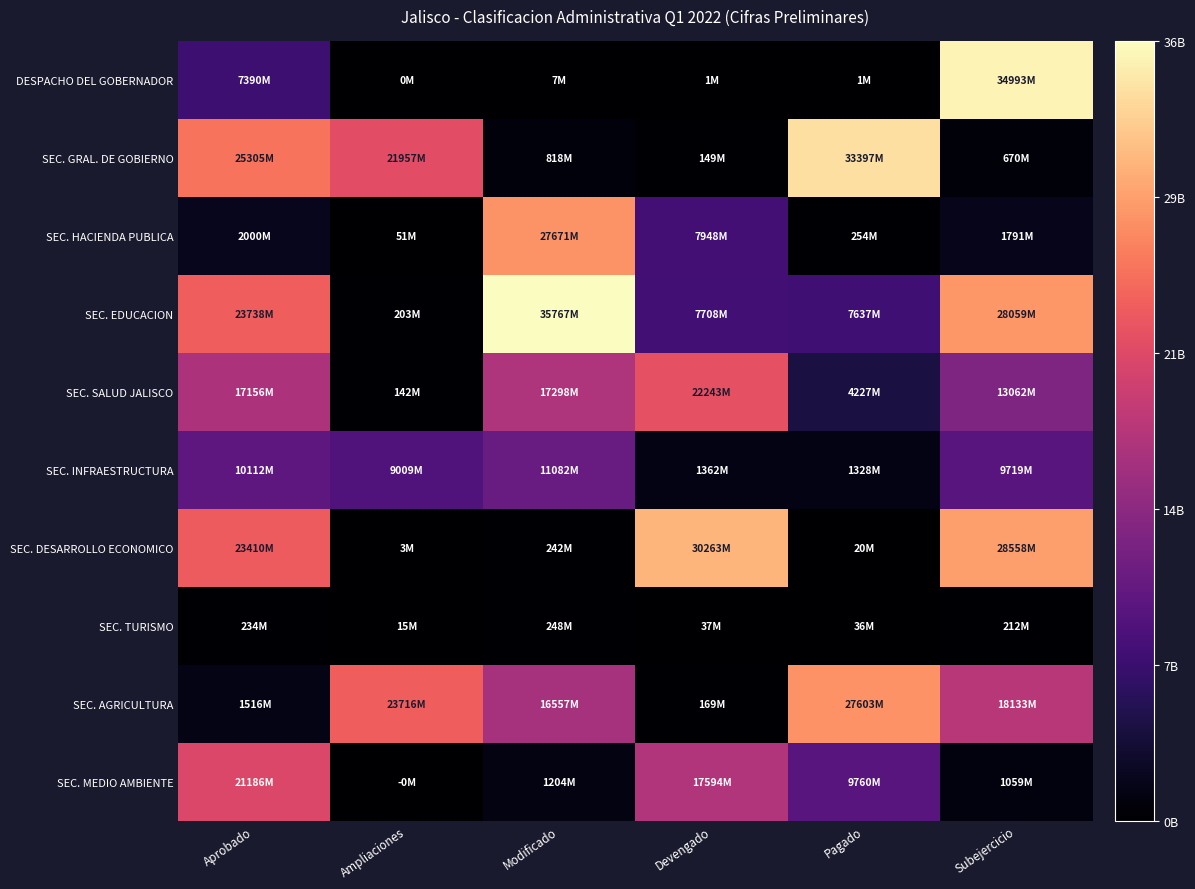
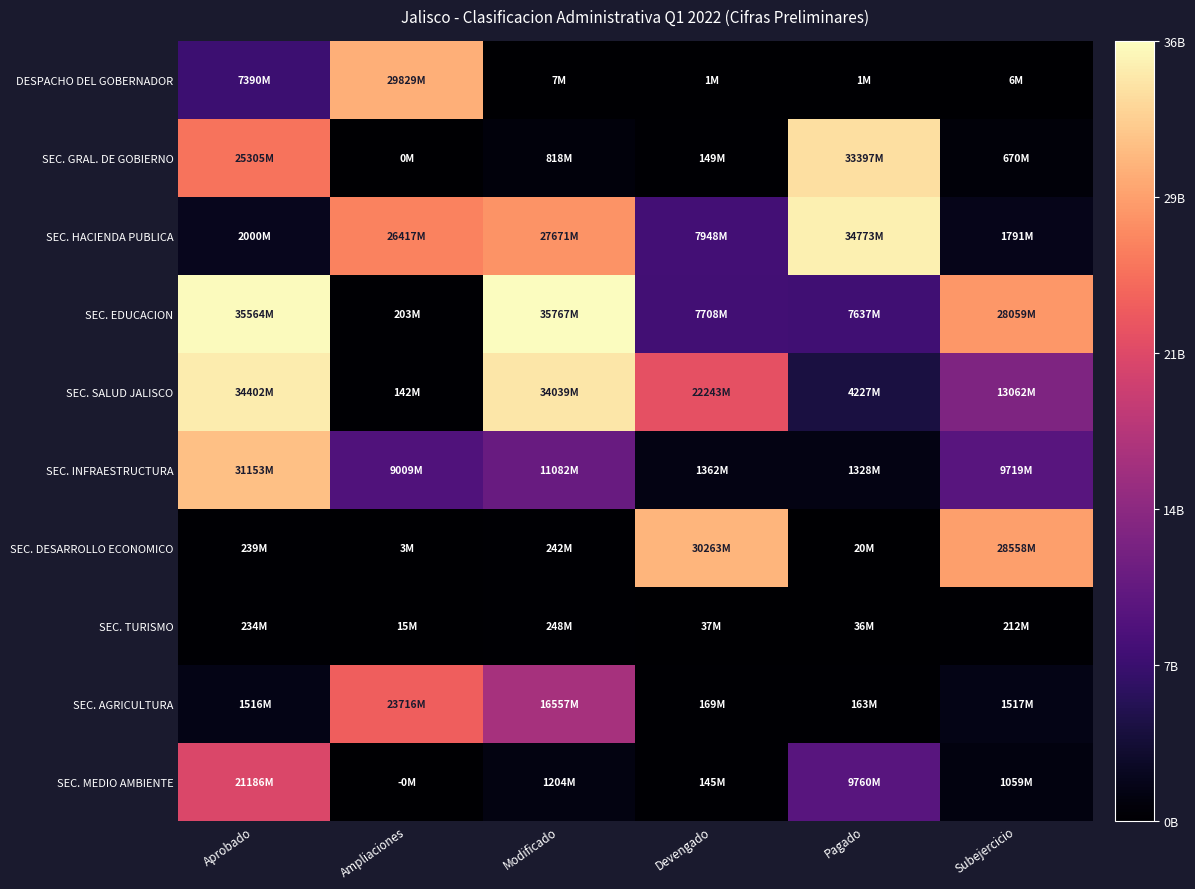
  {
    "DESPACHO DEL GOBERNADOR": {
      "Aprobado": "7390M",
-     "Ampliaciones": "0M",
+     "Ampliaciones": "29829M",
      "Modificado": "7M",
      "Devengado": "1M",
      "Pagado": "1M",
-     "Subejercicio": "34993M"
+     "Subejercicio": "6M"
    },
    "SEC. GRAL. DE GOBIERNO": {
      "Aprobado": "25305M",
-     "Ampliaciones": "21957M",
+     "Ampliaciones": "0M",
      "Modificado": "818M",
      "Devengado": "149M",
      "Pagado": "33397M",
      "Subejercicio": "670M"
    },
    "SEC. HACIENDA PUBLICA": {
      "Aprobado": "2000M",
-     "Ampliaciones": "51M",
+     "Ampliaciones": "26417M",
      "Modificado": "27671M",
      "Devengado": "7948M",
-     "Pagado": "254M",
+     "Pagado": "34773M",
      "Subejercicio": "1791M"
    },
    "SEC. EDUCACION": {
-     "Aprobado": "23738M",
+     "Aprobado": "35564M",
      "Ampliaciones": "203M",
      "Modificado": "35767M",
      "Devengado": "7708M",
      "Pagado": "7637M",
      "Subejercicio": "28059M"
    },
    "SEC. SALUD JALISCO": {
-     "Aprobado": "17156M",
+     "Aprobado": "34402M",
      "Ampliaciones": "142M",
-     "Modificado": "17298M",
+     "Modificado": "34039M",
      "Devengado": "22243M",
      "Pagado": "4227M",
      "Subejercicio": "13062M"
    },
    "SEC. INFRAESTRUCTURA": {
-     "Aprobado": "10112M",
+     "Aprobado": "31153M",
      "Ampliaciones": "9009M",
      "Modificado": "11082M",
      "Devengado": "1362M",
      "Pagado": "1328M",
      "Subejercicio": "9719M"
    },
    "SEC. DESARROLLO ECONOMICO": {
-     "Aprobado": "23410M",
+     "Aprobado": "239M",
      "Ampliaciones": "3M",
      "Modificado": "242M",
      "Devengado": "30263M",
      "Pagado": "20M",
      "Subejercicio": "28558M"
    },
    "SEC. TURISMO": {
      "Aprobado": "234M",
      "Ampliaciones": "15M",
      "Modificado": "248M",
      "Devengado": "37M",
      "Pagado": "36M",
      "Subejercicio": "212M"
    },
    "SEC. AGRICULTURA": {
      "Aprobado": "1516M",
      "Ampliaciones": "23716M",
      "Modificado": "16557M",
      "Devengado": "169M",
-     "Pagado": "27603M",
-     "Subejercicio": "18133M"
+     "Pagado": "163M",
+     "Subejercicio": "1517M"
    },
    "SEC. MEDIO AMBIENTE": {
      "Aprobado": "21186M",
      "Ampliaciones": "-0M",
      "Modificado": "1204M",
-     "Devengado": "17594M",
+     "Devengado": "145M",
      "Pagado": "9760M",
      "Subejercicio": "1059M"
    }
  }
